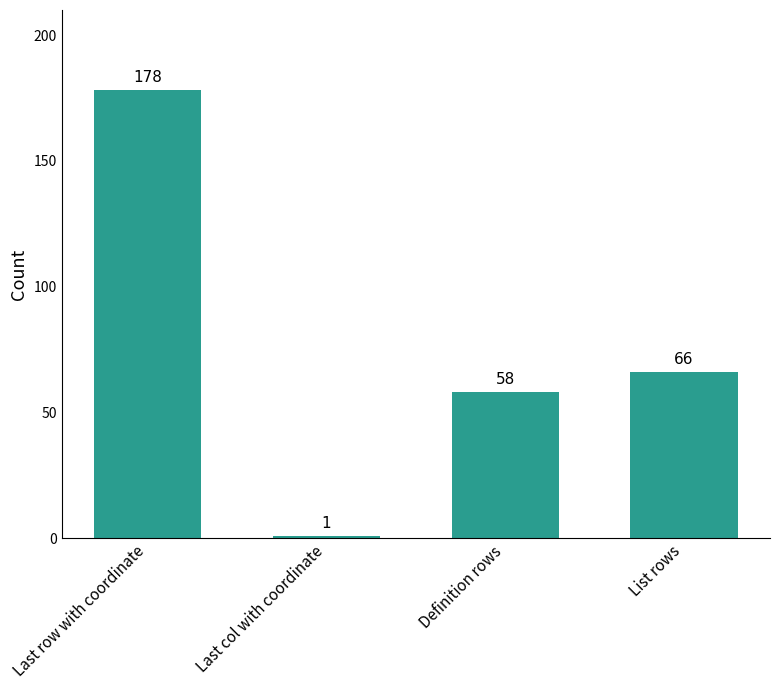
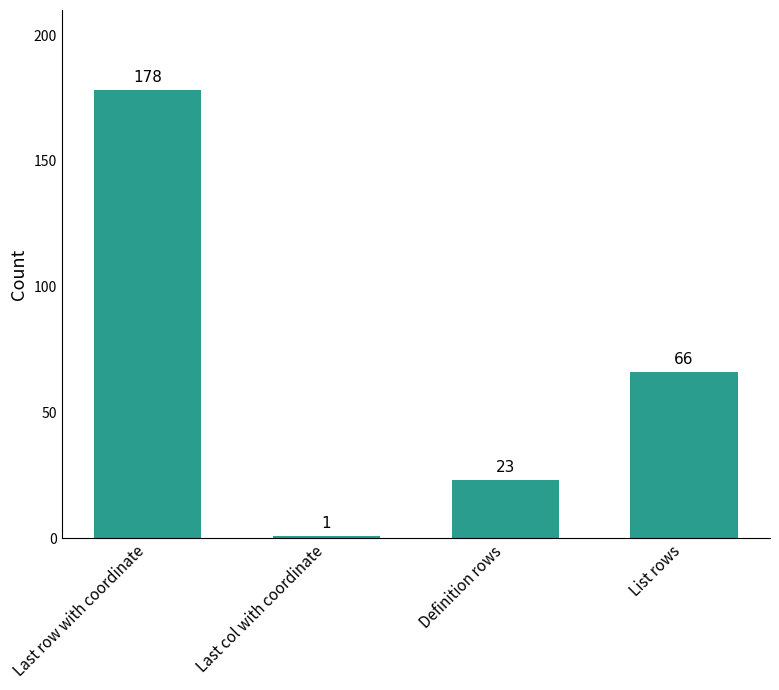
  {
    "Last row with coordinate": 178,
    "Last col with coordinate": 1,
-   "Definition rows": 58,
+   "Definition rows": 23,
    "List rows": 66
  }
